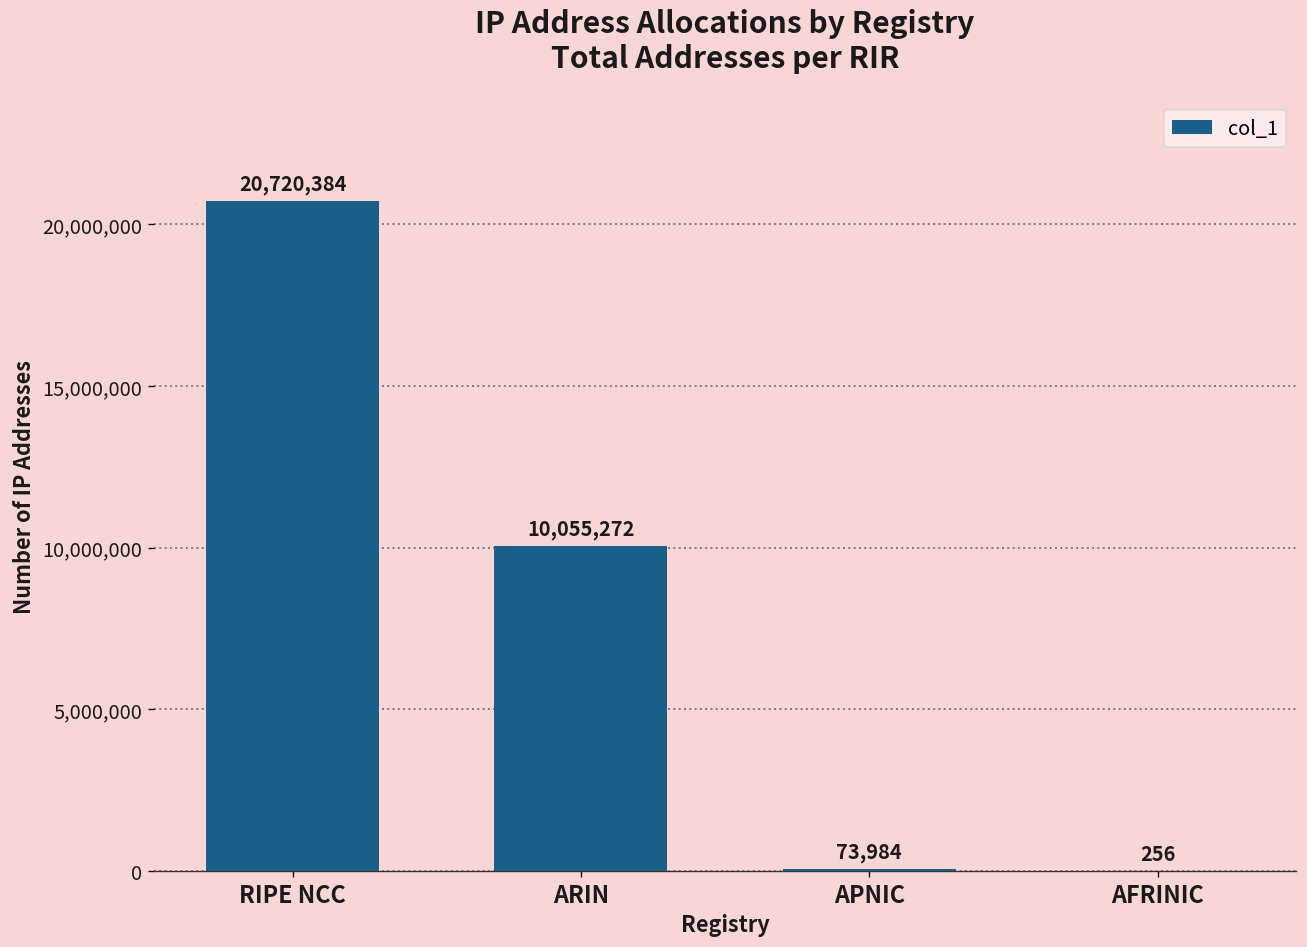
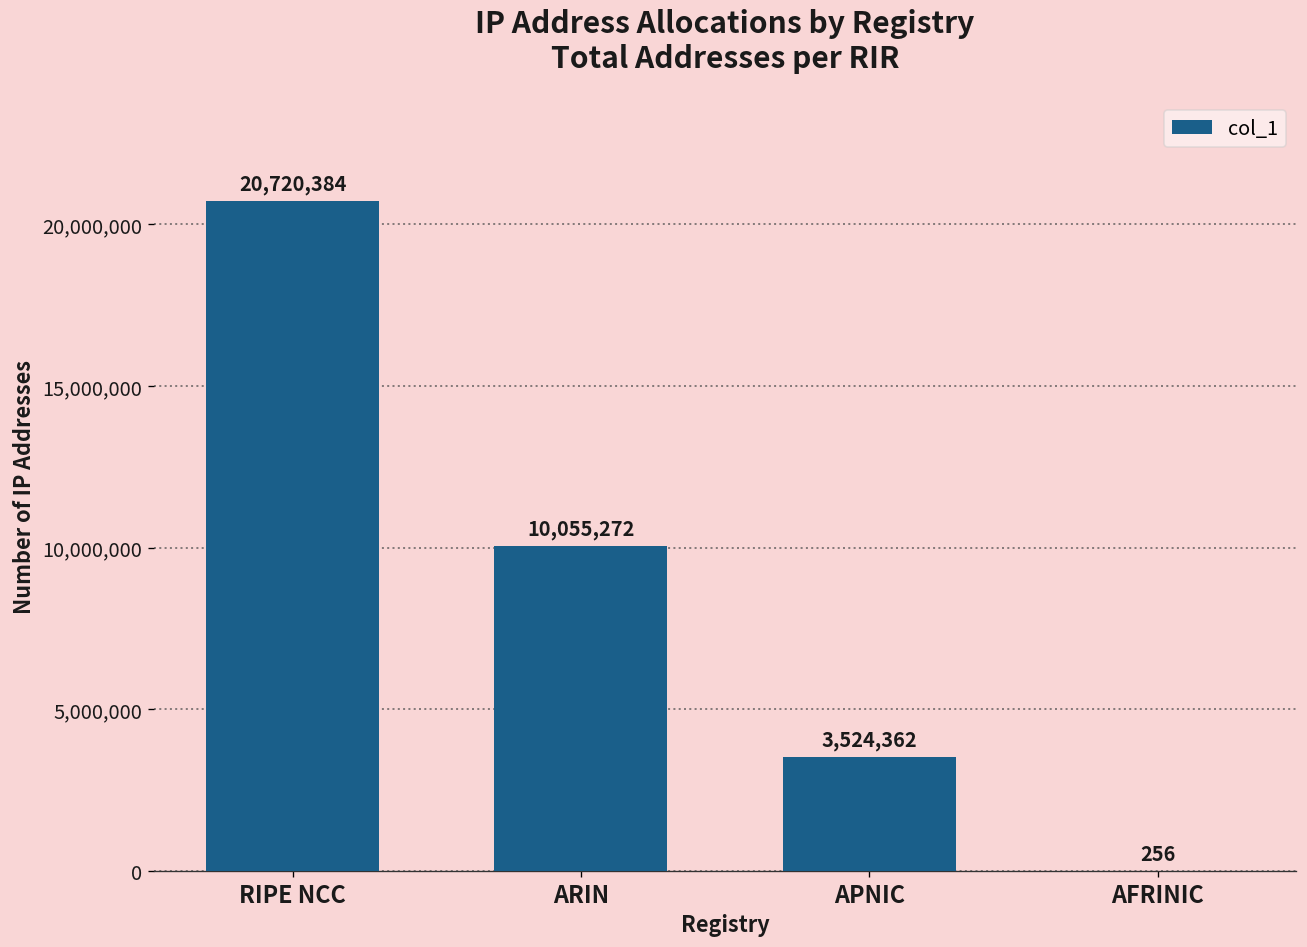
  {
    "RIPE NCC": "20,720,384",
    "ARIN": "10,055,272",
-   "APNIC": "73,984",
+   "APNIC": "3,524,362",
    "AFRINIC": "256"
  }
